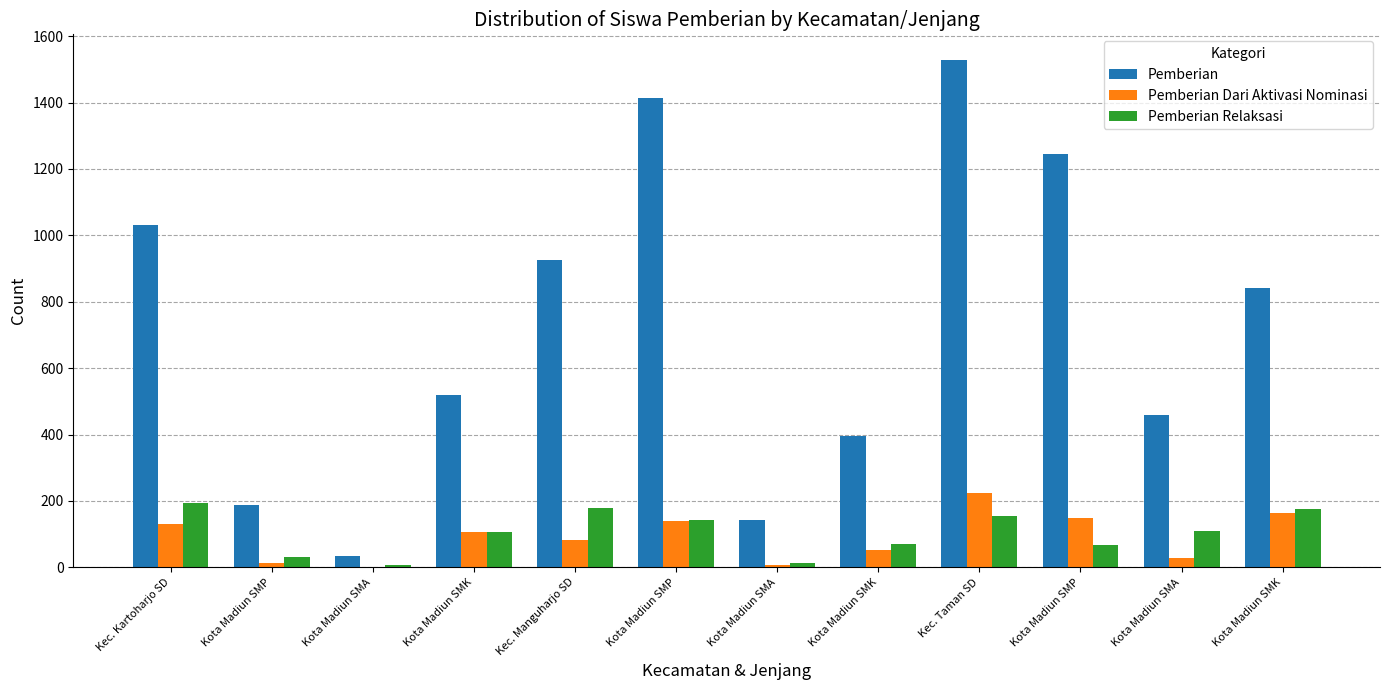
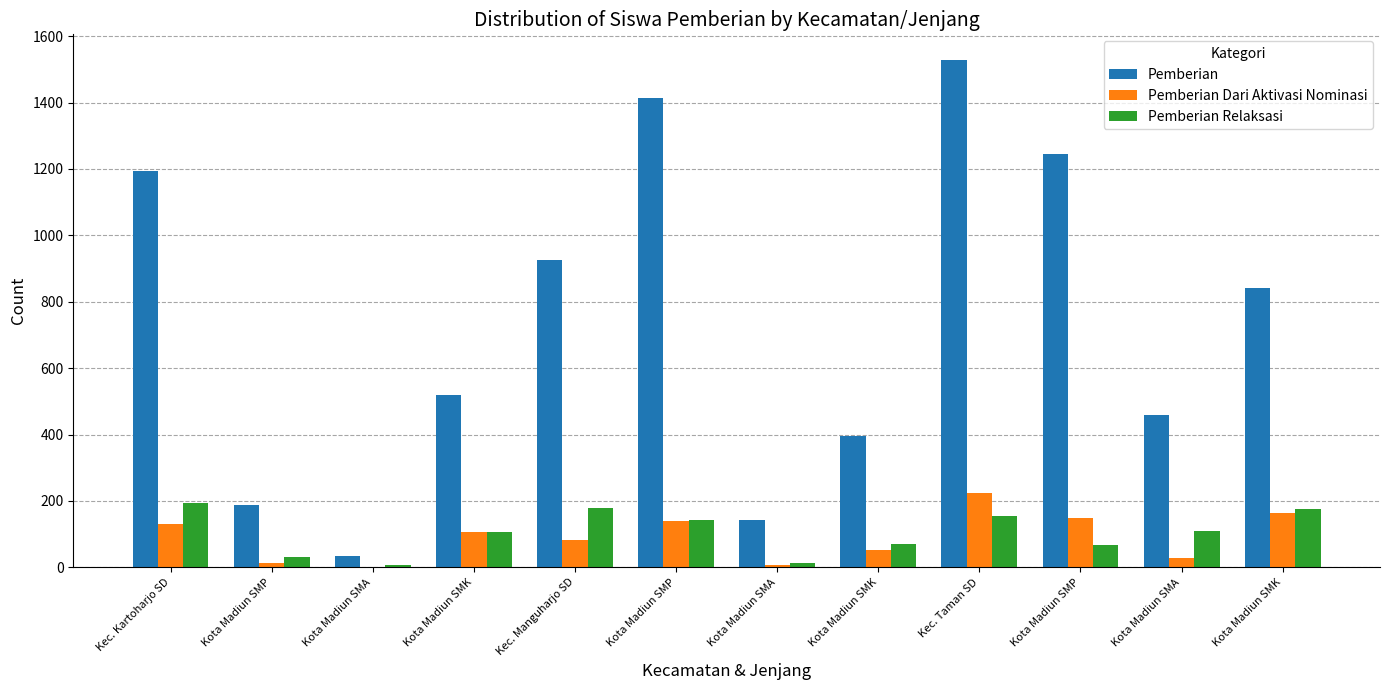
  {
    "Pemberian": {
-     "Kec. Kartoharjo SD": 1030,
+     "Kec. Kartoharjo SD": 1200,
      "Kec. Manguharjo SD": 930,
      "Kec. Taman SD": 1530
    },
    "Pemberian Dari Aktivasi Nominasi": {
      "Kec. Kartoharjo SD": 130,
      "Kec. Manguharjo SD": 80,
      "Kec. Taman SD": 220
    },
    "Pemberian Relaksasi": {
      "Kec. Kartoharjo SD": 200,
      "Kec. Manguharjo SD": 180,
      "Kec. Taman SD": 150
    }
  }
